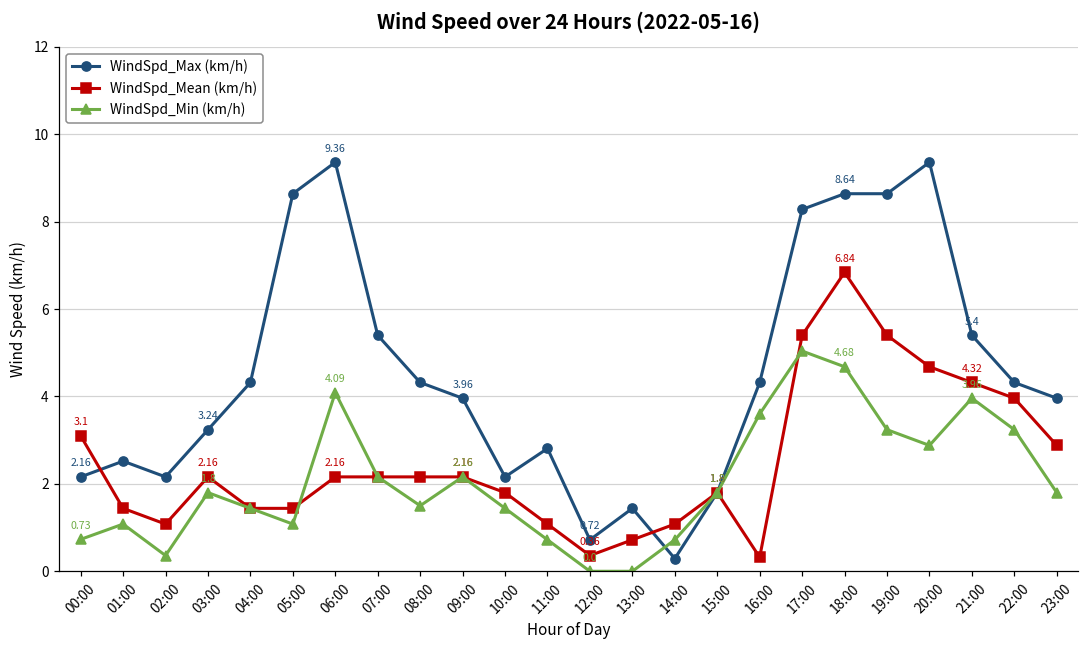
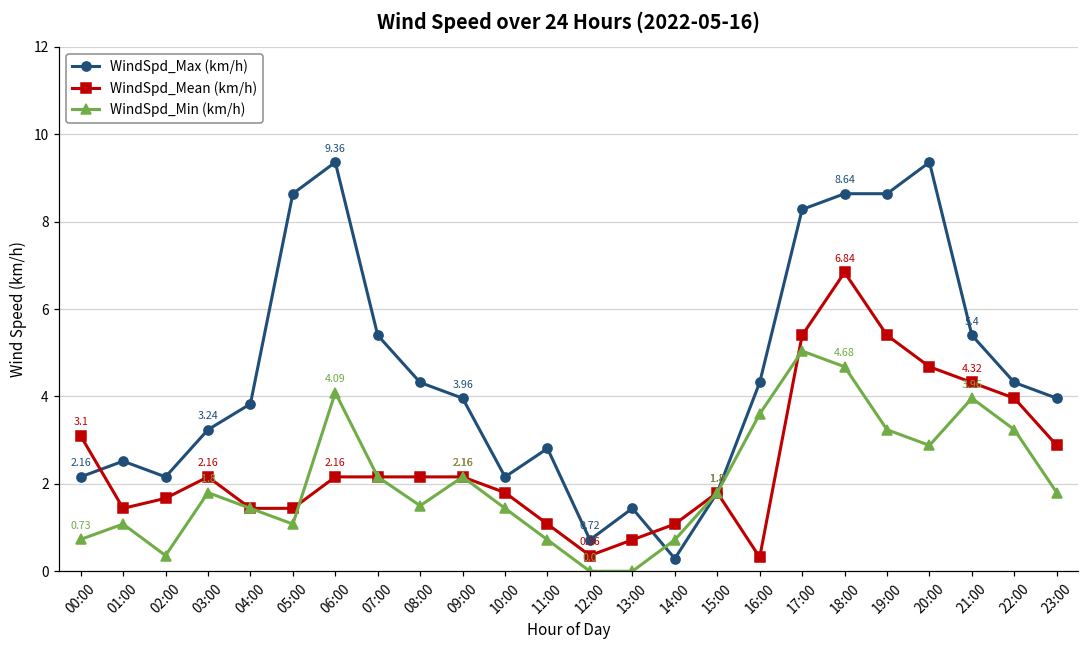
  {
    "WindSpd_Max (km/h)": {
      "01:00": 2.5,
      "02:00": 2.2,
-     "04:00": 4.3,
+     "04:00": 3.8,
      "05:00": 8.6,
      "07:00": 5.4,
      "08:00": 4.3,
      "10:00": 2.2,
      "11:00": 2.8,
      "13:00": 1.4,
      "14:00": 0.3,
      "16:00": 4.3,
      "17:00": 8.3,
      "19:00": 8.6,
      "20:00": 9.4,
      "22:00": 4.3,
      "23:00": 4.0
    },
    "WindSpd_Mean (km/h)": {
      "01:00": 1.4,
-     "02:00": 1.1,
+     "02:00": 1.7,
      "05:00": 1.4,
      "08:00": 2.2,
      "10:00": 1.8,
      "11:00": 1.1,
      "13:00": 0.7,
      "14:00": 1.1,
      "16:00": 0.3,
      "17:00": 5.4,
      "19:00": 5.4,
      "20:00": 4.7,
      "22:00": 4.0,
      "23:00": 2.9
    },
    "WindSpd_Min (km/h)": {
      "00:00": 0.73,
      "06:00": 4.09,
      "18:00": 4.68
    }
  }
